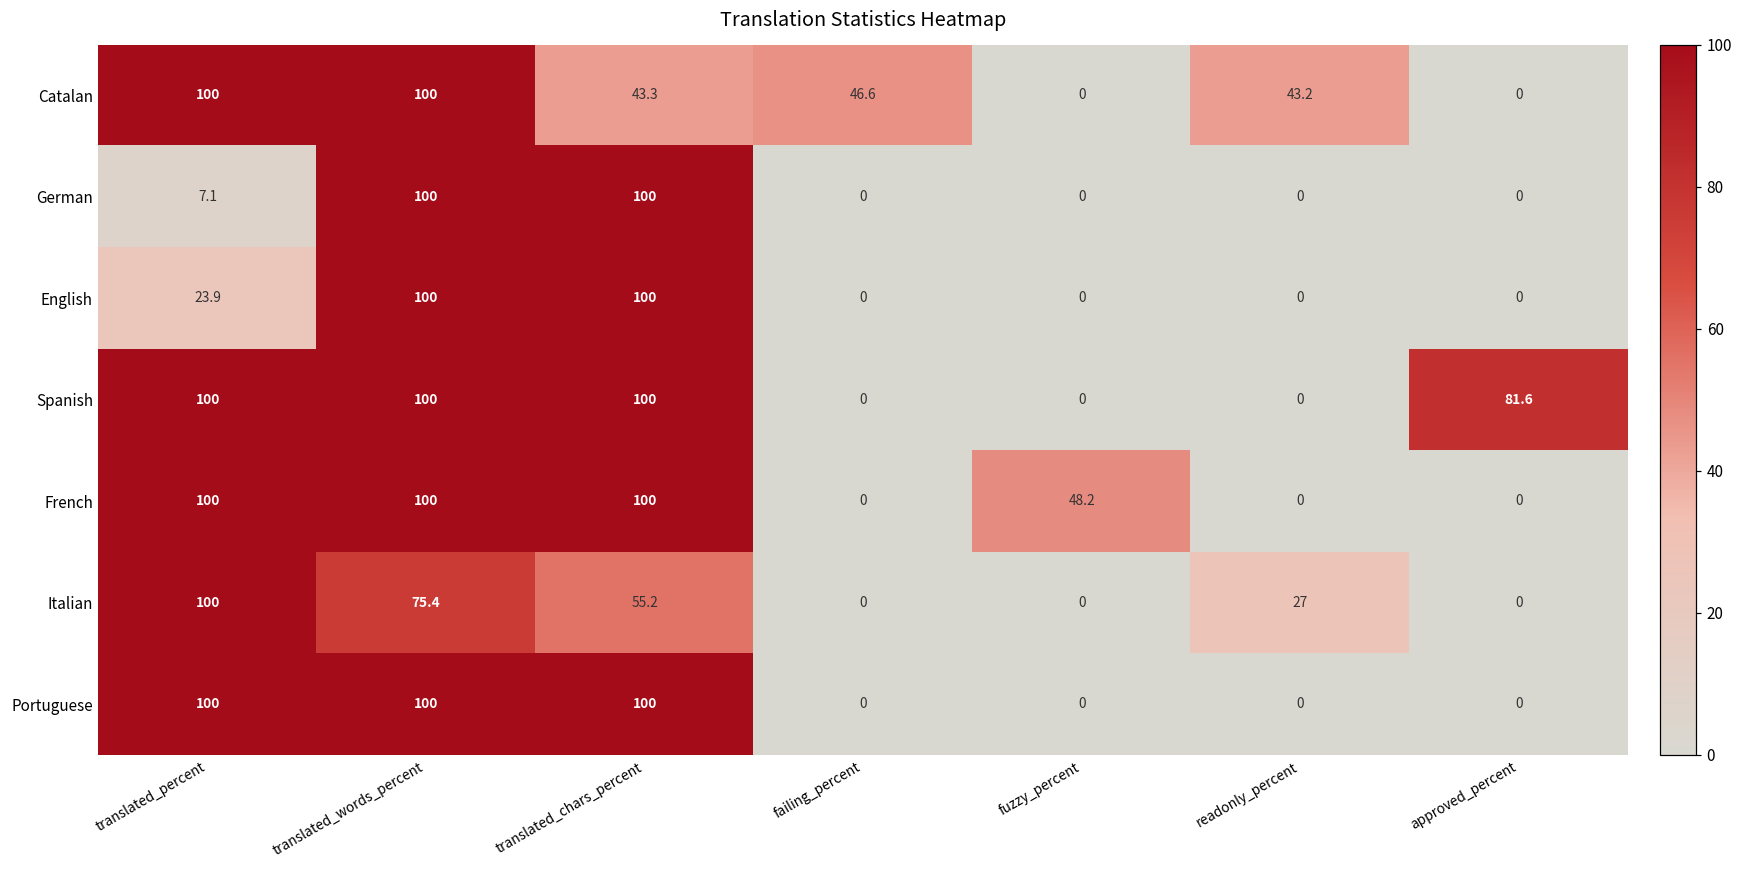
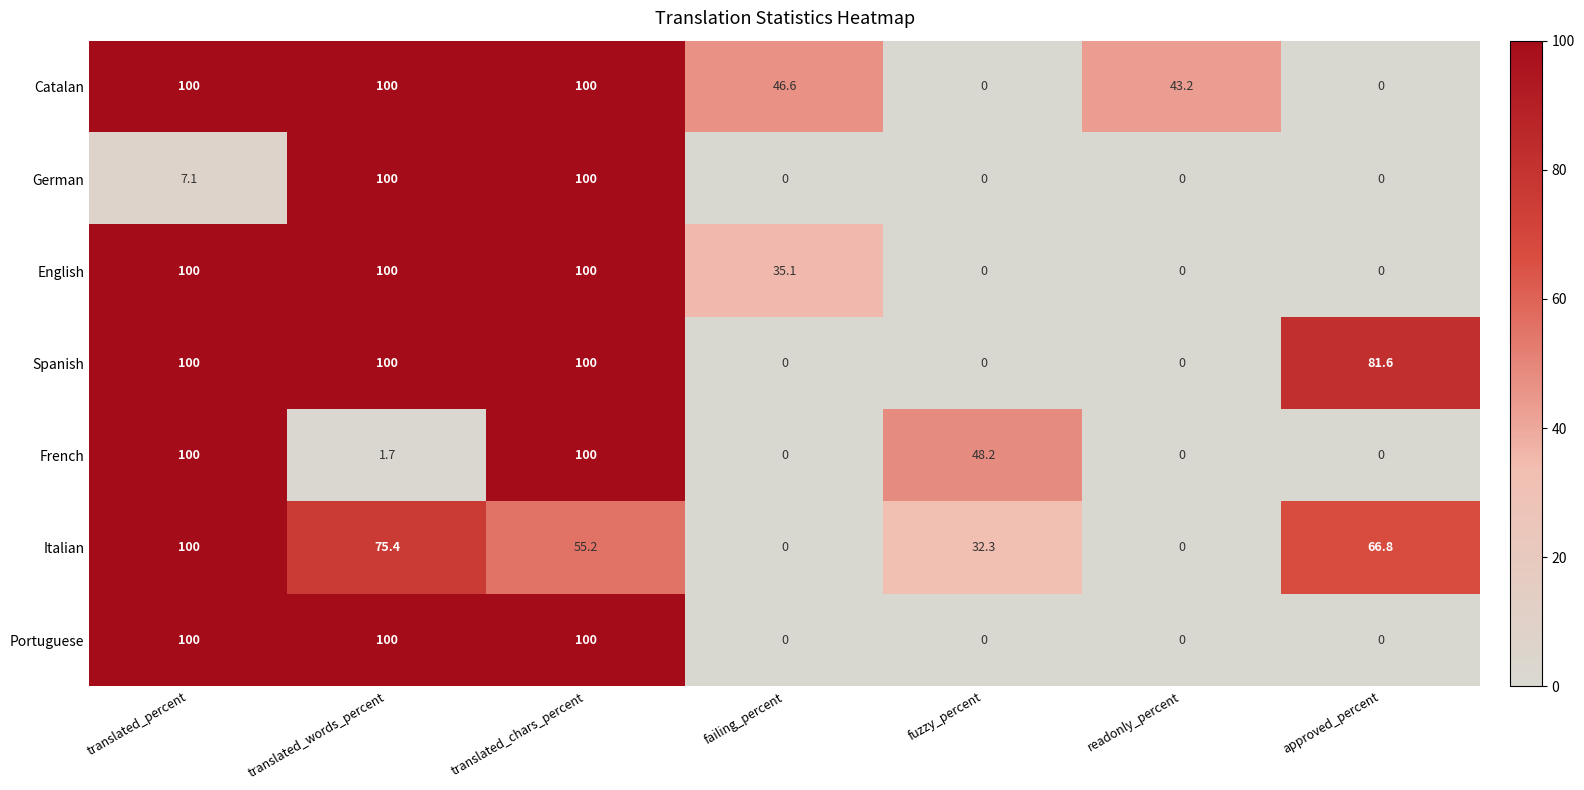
  {
    "Catalan": {
      "translated_percent": 100,
      "translated_words_percent": 100,
-     "translated_chars_percent": 43.3,
+     "translated_chars_percent": 100,
      "failing_percent": 46.6,
      "fuzzy_percent": 0,
      "readonly_percent": 43.2,
      "approved_percent": 0
    },
    "German": {
      "translated_percent": 7.1,
      "translated_words_percent": 100,
      "translated_chars_percent": 100,
      "failing_percent": 0,
      "fuzzy_percent": 0,
      "readonly_percent": 0,
      "approved_percent": 0
    },
    "English": {
-     "translated_percent": 23.9,
+     "translated_percent": 100,
      "translated_words_percent": 100,
      "translated_chars_percent": 100,
-     "failing_percent": 0,
+     "failing_percent": 35.1,
      "fuzzy_percent": 0,
      "readonly_percent": 0,
      "approved_percent": 0
    },
    "Spanish": {
      "translated_percent": 100,
      "translated_words_percent": 100,
      "translated_chars_percent": 100,
      "failing_percent": 0,
      "fuzzy_percent": 0,
      "readonly_percent": 0,
      "approved_percent": 81.6
    },
    "French": {
      "translated_percent": 100,
-     "translated_words_percent": 100,
+     "translated_words_percent": 1.7,
      "translated_chars_percent": 100,
      "failing_percent": 0,
      "fuzzy_percent": 48.2,
      "readonly_percent": 0,
      "approved_percent": 0
    },
    "Italian": {
      "translated_percent": 100,
      "translated_words_percent": 75.4,
      "translated_chars_percent": 55.2,
      "failing_percent": 0,
-     "fuzzy_percent": 0,
-     "readonly_percent": 27,
-     "approved_percent": 0
+     "fuzzy_percent": 32.3,
+     "readonly_percent": 0,
+     "approved_percent": 66.8
    },
    "Portuguese": {
      "translated_percent": 100,
      "translated_words_percent": 100,
      "translated_chars_percent": 100,
      "failing_percent": 0,
      "fuzzy_percent": 0,
      "readonly_percent": 0,
      "approved_percent": 0
    }
  }
